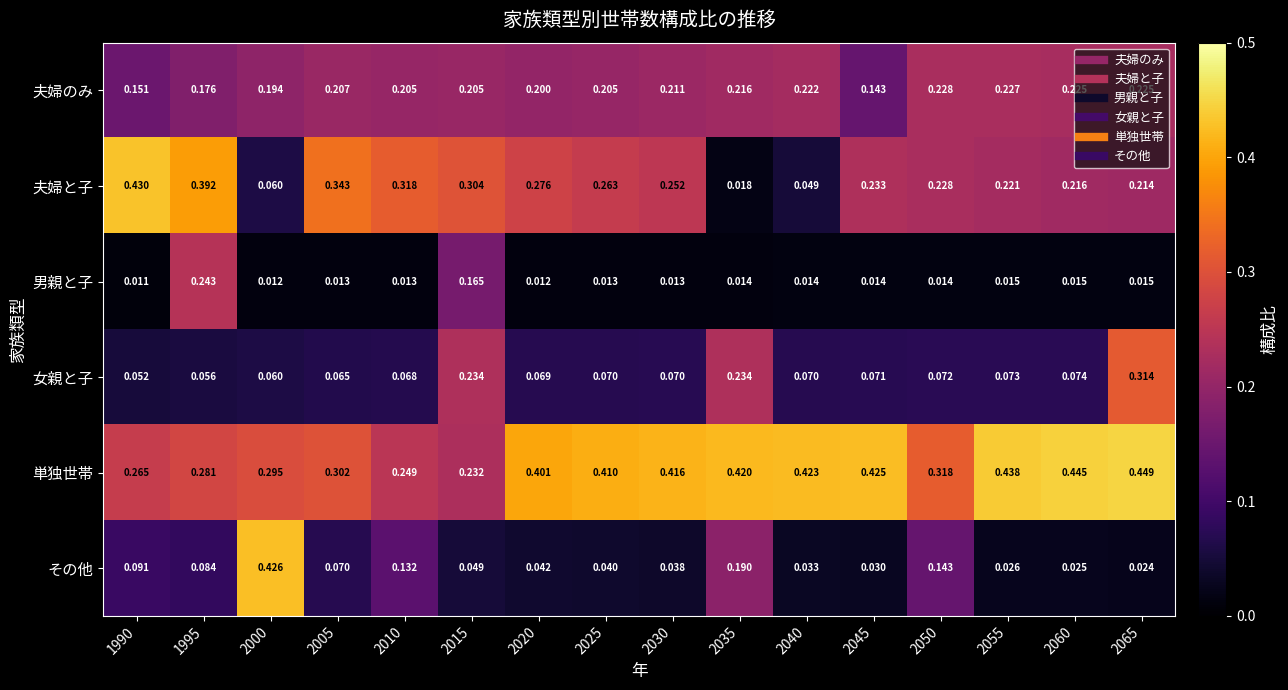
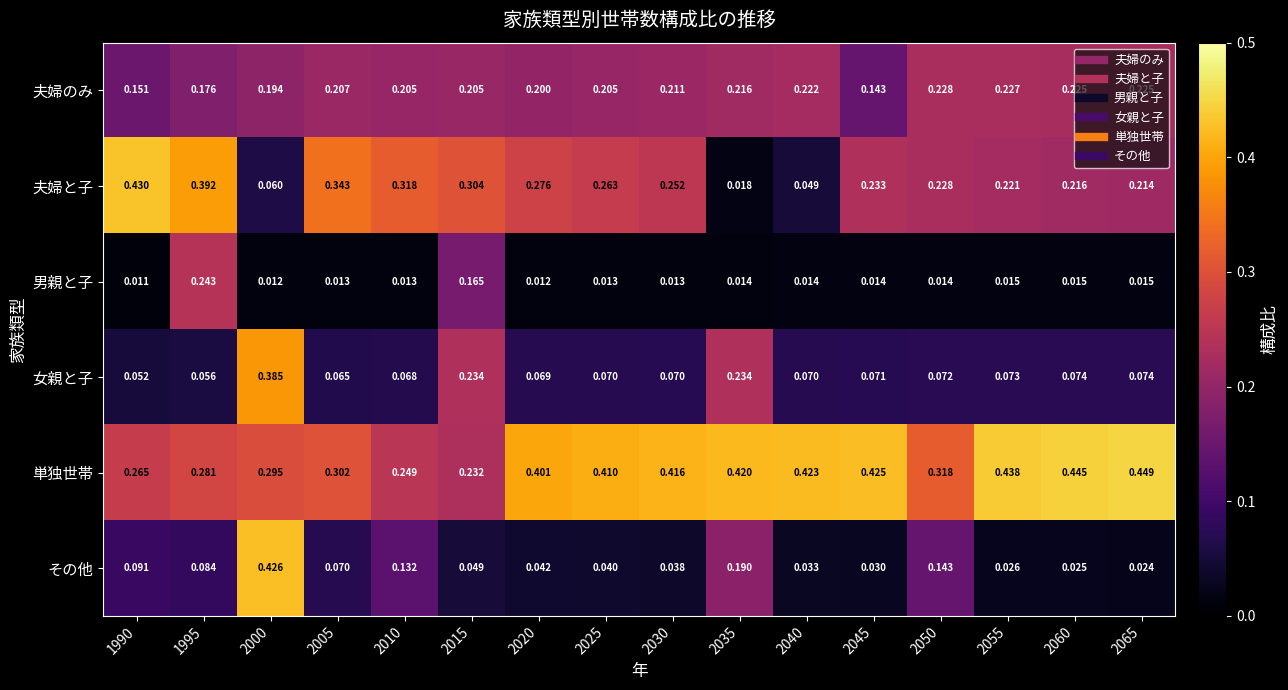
  {
    "夫婦のみ": {
      "1990": 0.151,
      "1995": 0.176,
      "2000": 0.194,
      "2005": 0.207,
      "2010": 0.205,
      "2015": 0.205,
      "2020": 0.200,
      "2025": 0.205,
      "2030": 0.211,
      "2035": 0.216,
      "2040": 0.222,
      "2045": 0.143,
      "2050": 0.228,
      "2055": 0.227
    },
    "夫婦と子": {
      "1990": 0.430,
      "1995": 0.392,
      "2000": 0.060,
      "2005": 0.343,
      "2010": 0.318,
      "2015": 0.304,
      "2020": 0.276,
      "2025": 0.263,
      "2030": 0.252,
      "2035": 0.018,
      "2040": 0.049,
      "2045": 0.233,
      "2050": 0.228,
      "2055": 0.221,
      "2060": 0.216,
      "2065": 0.214
    },
    "男親と子": {
      "1990": 0.011,
      "1995": 0.243,
      "2000": 0.012,
      "2005": 0.013,
      "2010": 0.013,
      "2015": 0.165,
      "2020": 0.012,
      "2025": 0.013,
      "2030": 0.013,
      "2035": 0.014,
      "2040": 0.014,
      "2045": 0.014,
      "2050": 0.014,
      "2055": 0.015,
      "2060": 0.015,
      "2065": 0.015
    },
    "女親と子": {
      "1990": 0.052,
      "1995": 0.056,
-     "2000": 0.060,
+     "2000": 0.385,
      "2005": 0.065,
      "2010": 0.068,
      "2015": 0.234,
      "2020": 0.069,
      "2025": 0.070,
      "2030": 0.070,
      "2035": 0.234,
      "2040": 0.070,
      "2045": 0.071,
      "2050": 0.072,
      "2055": 0.073,
      "2060": 0.074,
-     "2065": 0.314
+     "2065": 0.074
    },
    "単独世帯": {
      "1990": 0.265,
      "1995": 0.281,
      "2000": 0.295,
      "2005": 0.302,
      "2010": 0.249,
      "2015": 0.232,
      "2020": 0.401,
      "2025": 0.410,
      "2030": 0.416,
      "2035": 0.420,
      "2040": 0.423,
      "2045": 0.425,
      "2050": 0.318,
      "2055": 0.438,
      "2060": 0.445,
      "2065": 0.449
    },
    "その他": {
      "1990": 0.091,
      "1995": 0.084,
      "2000": 0.426,
      "2005": 0.070,
      "2010": 0.132,
      "2015": 0.049,
      "2020": 0.042,
      "2025": 0.040,
      "2030": 0.038,
      "2035": 0.190,
      "2040": 0.033,
      "2045": 0.030,
      "2050": 0.143,
      "2055": 0.026,
      "2060": 0.025,
      "2065": 0.024
    }
  }
